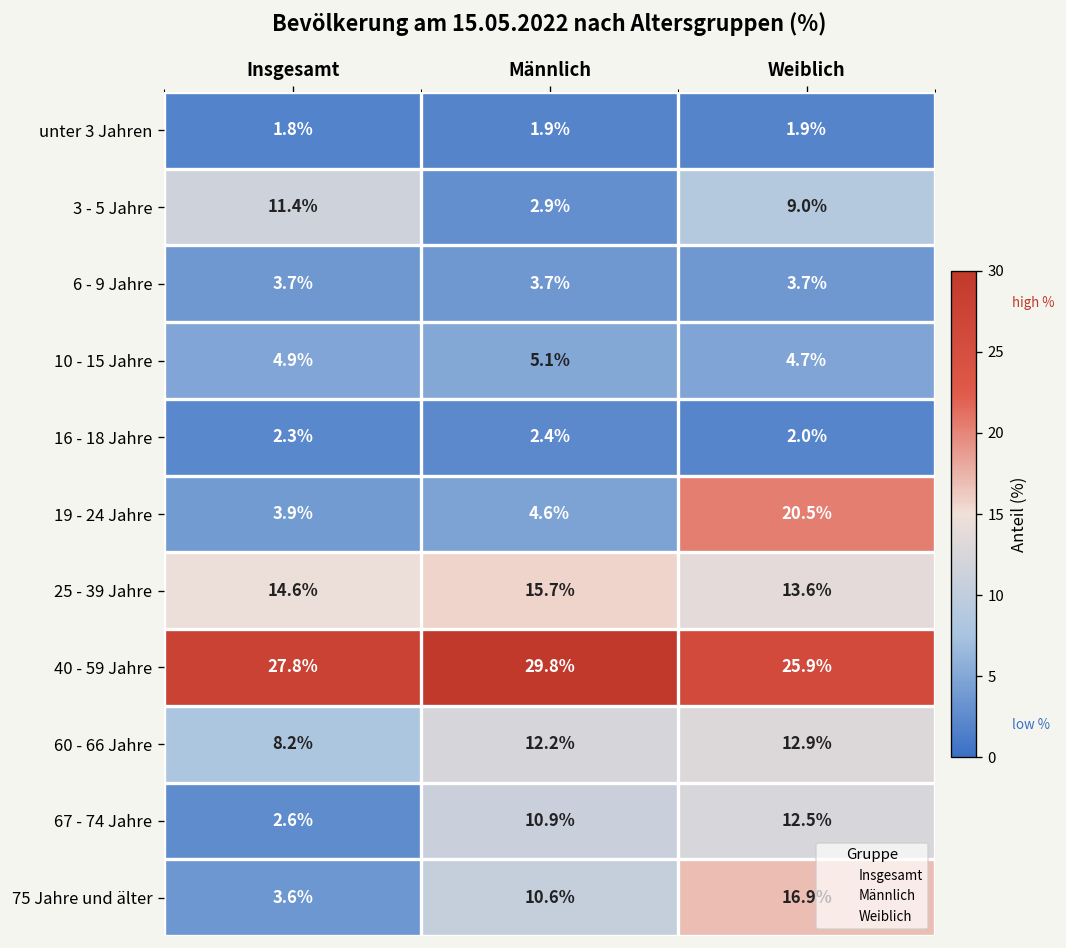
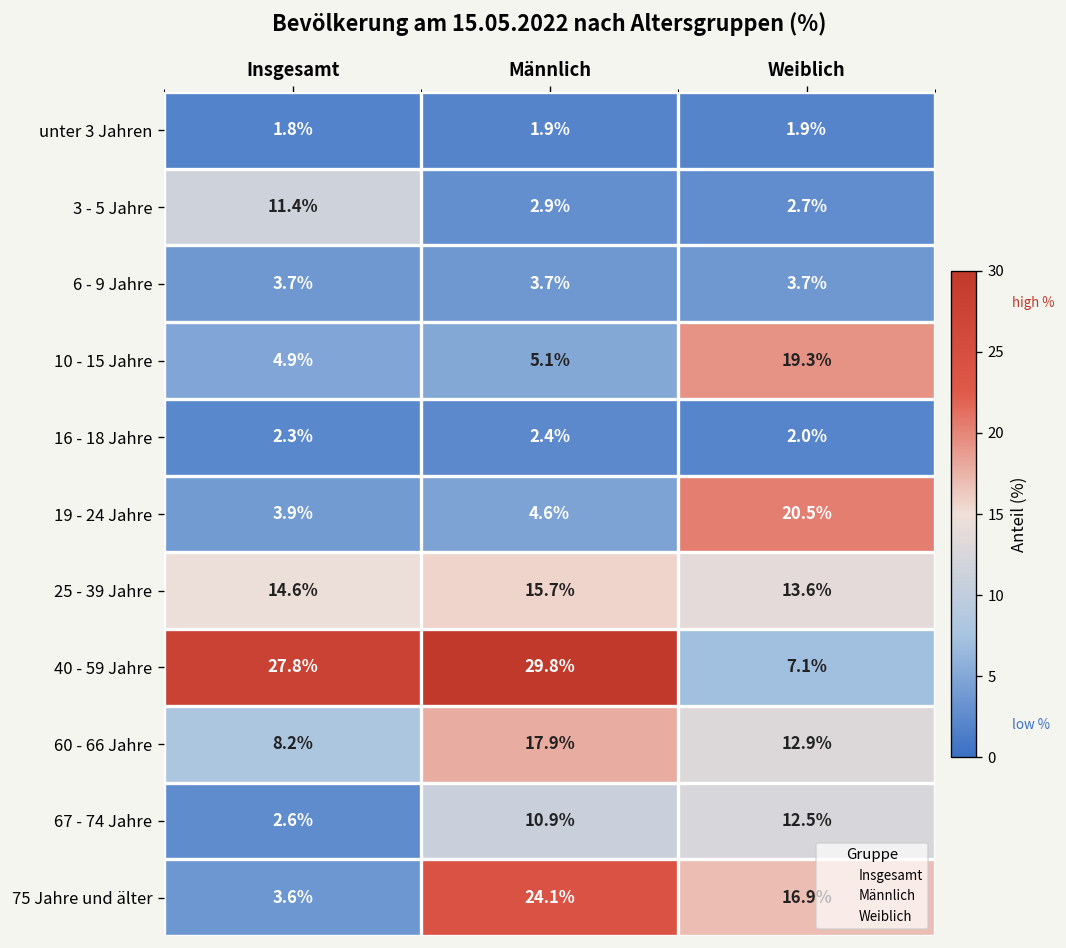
  {
    "unter 3 Jahren": {
      "Insgesamt": "1.8%",
      "Männlich": "1.9%",
      "Weiblich": "1.9%"
    },
    "3 - 5 Jahre": {
      "Insgesamt": "11.4%",
      "Männlich": "2.9%",
-     "Weiblich": "9.0%"
+     "Weiblich": "2.7%"
    },
    "6 - 9 Jahre": {
      "Insgesamt": "3.7%",
      "Männlich": "3.7%",
      "Weiblich": "3.7%"
    },
    "10 - 15 Jahre": {
      "Insgesamt": "4.9%",
      "Männlich": "5.1%",
-     "Weiblich": "4.7%"
+     "Weiblich": "19.3%"
    },
    "16 - 18 Jahre": {
      "Insgesamt": "2.3%",
      "Männlich": "2.4%",
      "Weiblich": "2.0%"
    },
    "19 - 24 Jahre": {
      "Insgesamt": "3.9%",
      "Männlich": "4.6%",
      "Weiblich": "20.5%"
    },
    "25 - 39 Jahre": {
      "Insgesamt": "14.6%",
      "Männlich": "15.7%",
      "Weiblich": "13.6%"
    },
    "40 - 59 Jahre": {
      "Insgesamt": "27.8%",
      "Männlich": "29.8%",
-     "Weiblich": "25.9%"
+     "Weiblich": "7.1%"
    },
    "60 - 66 Jahre": {
      "Insgesamt": "8.2%",
-     "Männlich": "12.2%",
+     "Männlich": "17.9%",
      "Weiblich": "12.9%"
    },
    "67 - 74 Jahre": {
      "Insgesamt": "2.6%",
      "Männlich": "10.9%",
      "Weiblich": "12.5%"
    },
    "75 Jahre und älter": {
      "Insgesamt": "3.6%",
-     "Männlich": "10.6%"
+     "Männlich": "24.1%"
    }
  }
